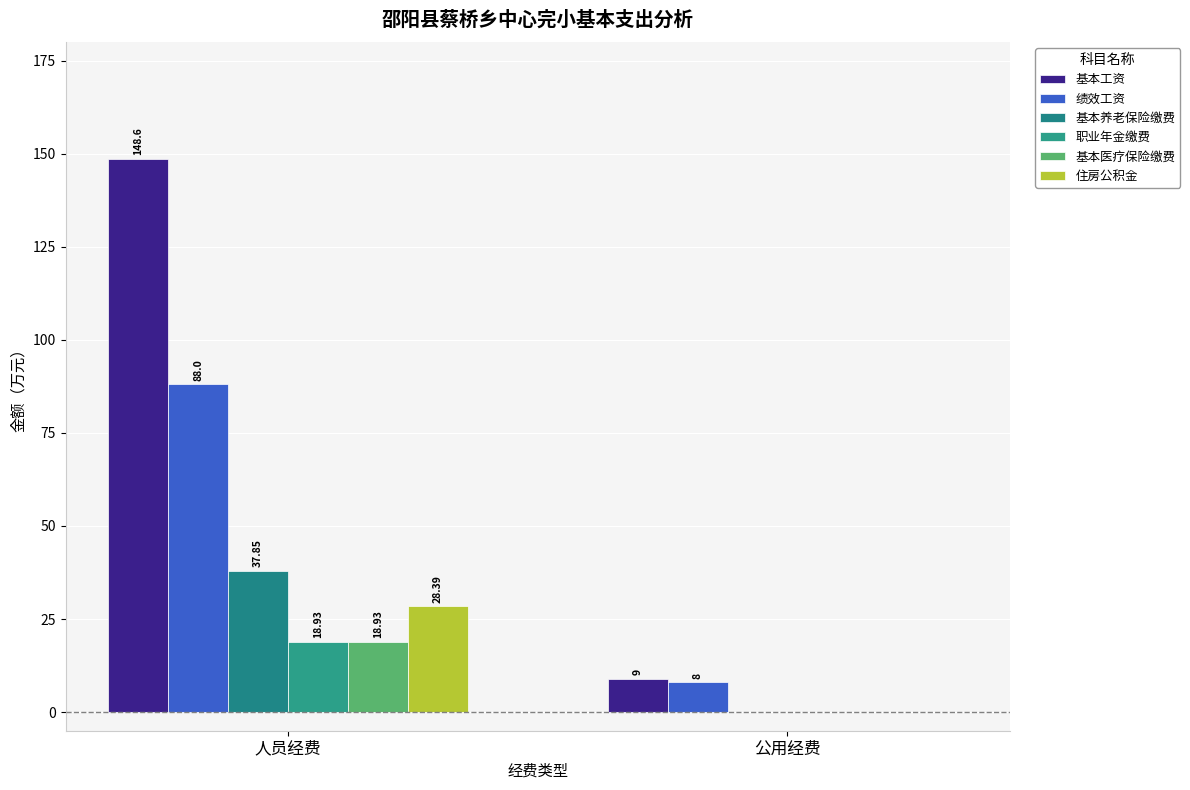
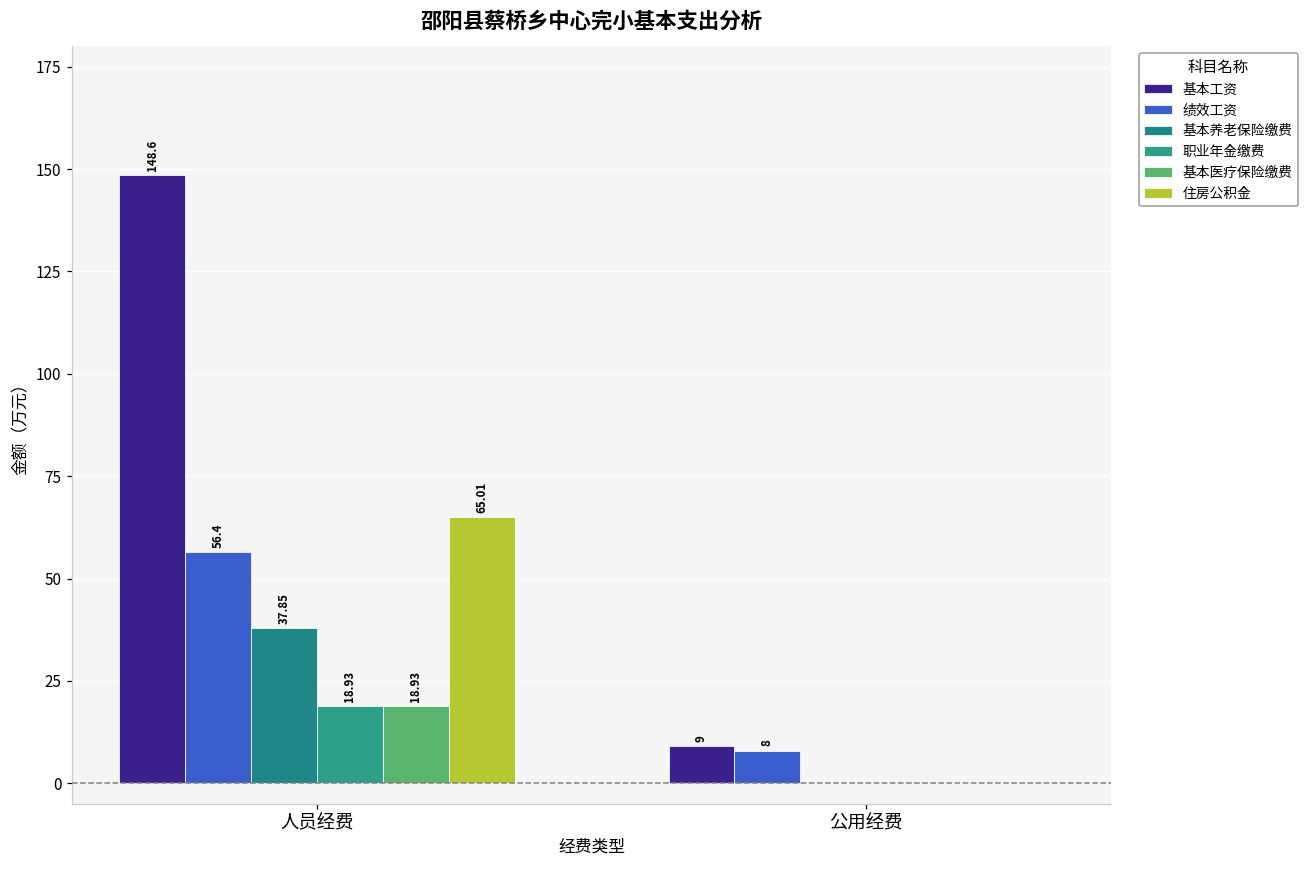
  {
    "基本工资": {
      "人员经费": 148.6,
      "公用经费": 9
    },
    "绩效工资": {
-     "人员经费": 88.0,
+     "人员经费": 56.4,
      "公用经费": 8
    },
    "住房公积金": {
-     "人员经费": 28.39
+     "人员经费": 65.01
    }
  }
